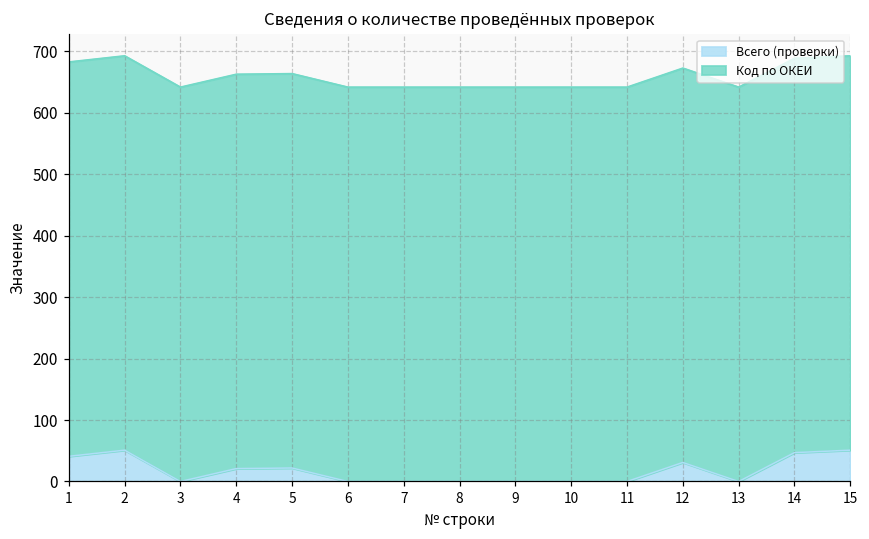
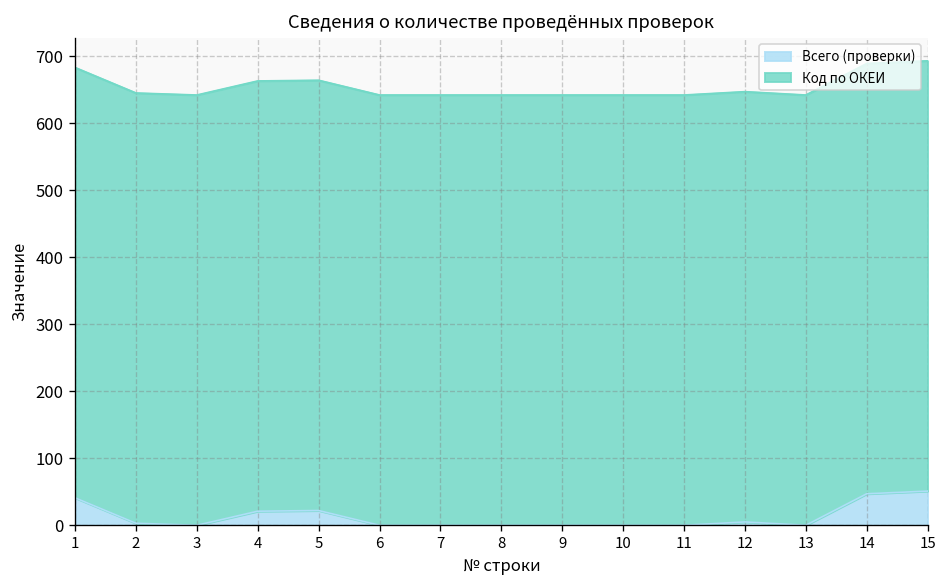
  {
    "Всего (проверки)": {
      "1": 40,
-     "2": 50,
+     "2": 0,
      "3": 0,
      "4": 20,
      "5": 20,
      "6": 0,
      "7": 0,
      "8": 0,
      "9": 0,
      "10": 0,
      "11": 0,
-     "12": 30,
+     "12": 10,
      "13": 0,
      "14": 50,
      "15": 50
    },
    "Код по ОКЕИ": {
      "1": 640,
      "2": 640,
      "3": 640,
      "4": 640,
      "5": 640,
      "6": 640,
      "7": 640,
      "8": 640,
      "9": 640,
      "10": 640,
      "11": 640,
      "12": 640,
      "13": 640,
      "15": 640
    }
  }
